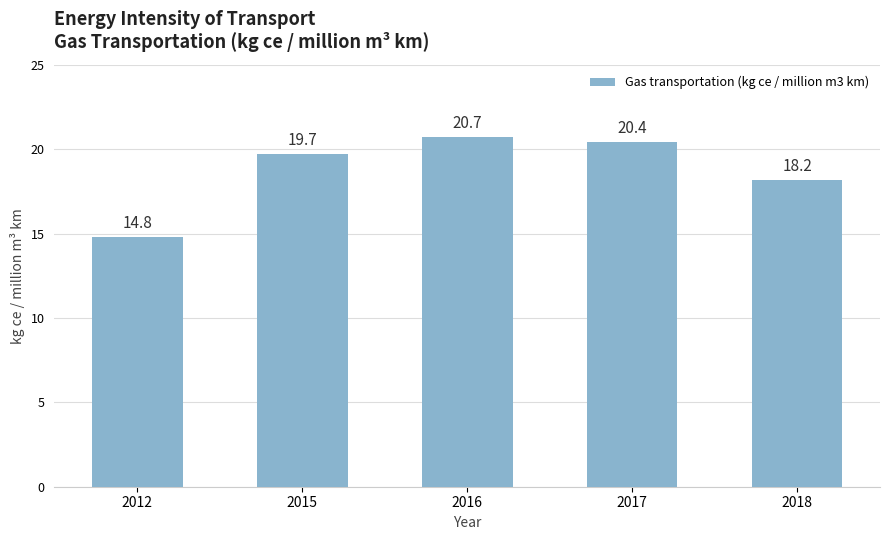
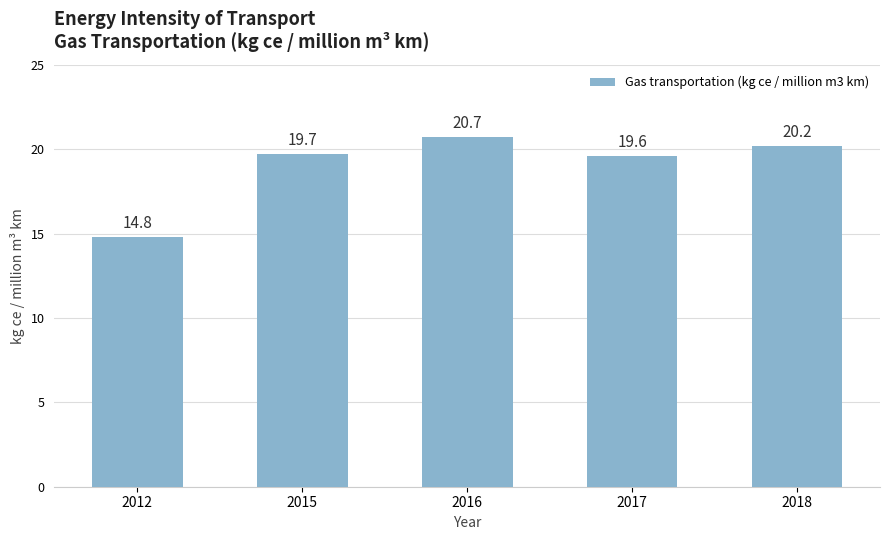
  {
    "2012": 14.8,
    "2015": 19.7,
    "2016": 20.7,
-   "2017": 20.4,
-   "2018": 18.2
+   "2017": 19.6,
+   "2018": 20.2
  }
